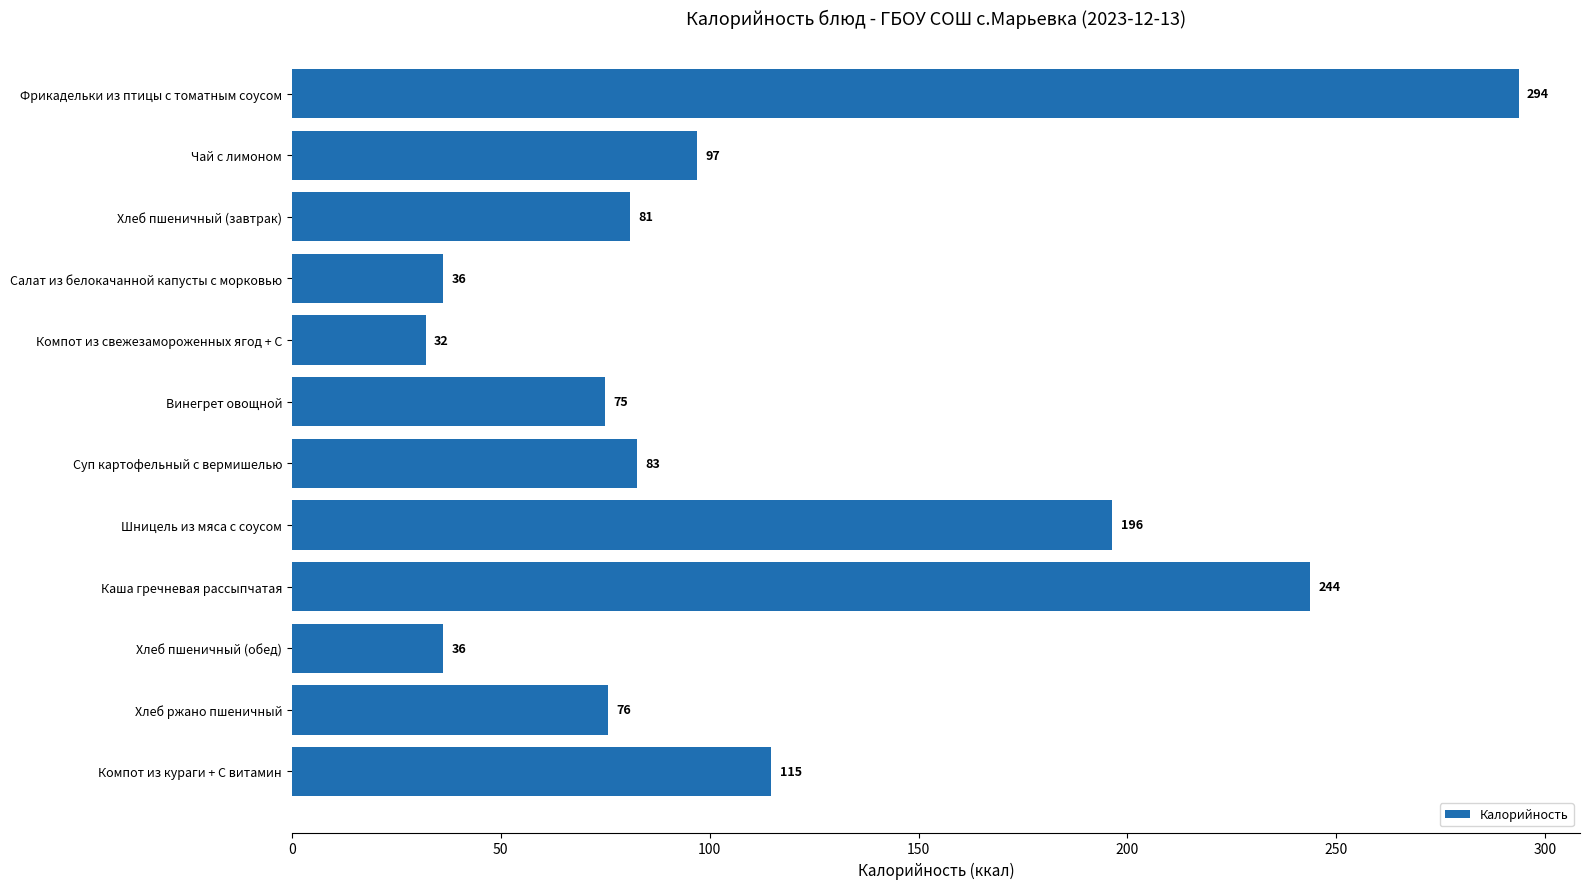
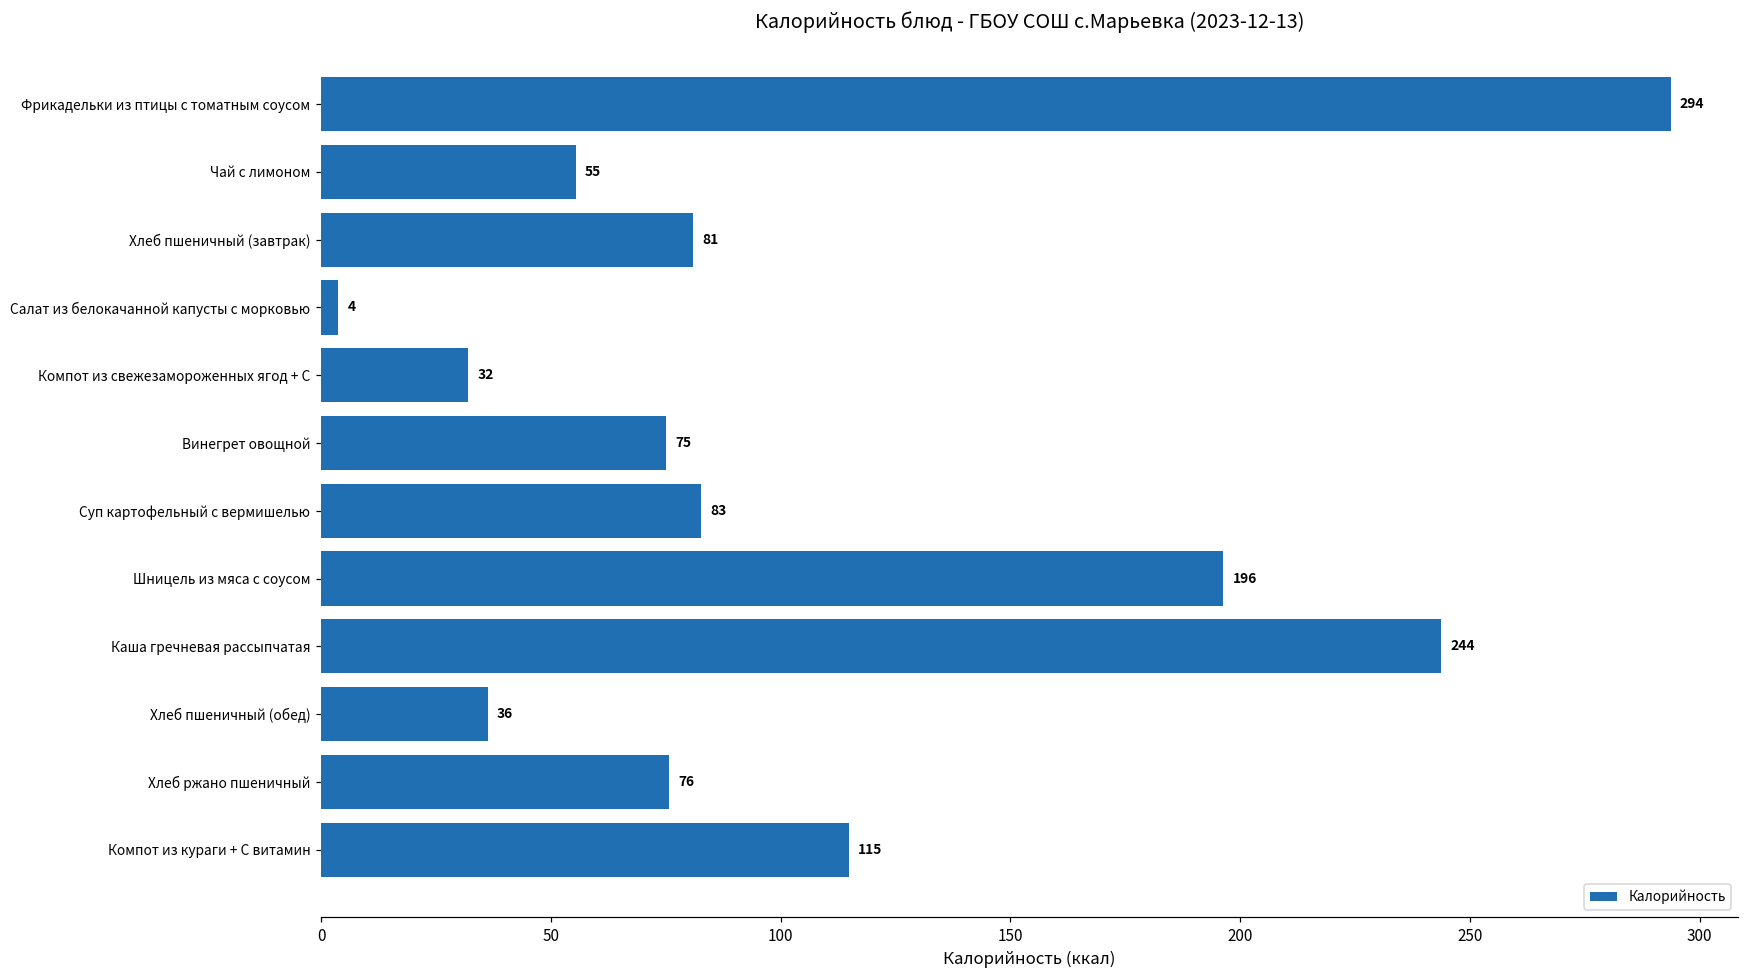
  {
    "Фрикадельки из птицы с томатным соусом": 294,
-   "Чай с лимоном": 97,
+   "Чай с лимоном": 55,
    "Хлеб пшеничный (завтрак)": 81,
-   "Салат из белокачанной капусты с морковью": 36,
+   "Салат из белокачанной капусты с морковью": 4,
    "Компот из свежезамороженных ягод + С": 32,
    "Винегрет овощной": 75,
    "Суп картофельный с вермишелью": 83,
    "Шницель из мяса с соусом": 196,
    "Каша гречневая рассыпчатая": 244,
    "Хлеб пшеничный (обед)": 36,
    "Хлеб ржано пшеничный": 76,
    "Компот из кураги + С витамин": 115
  }
